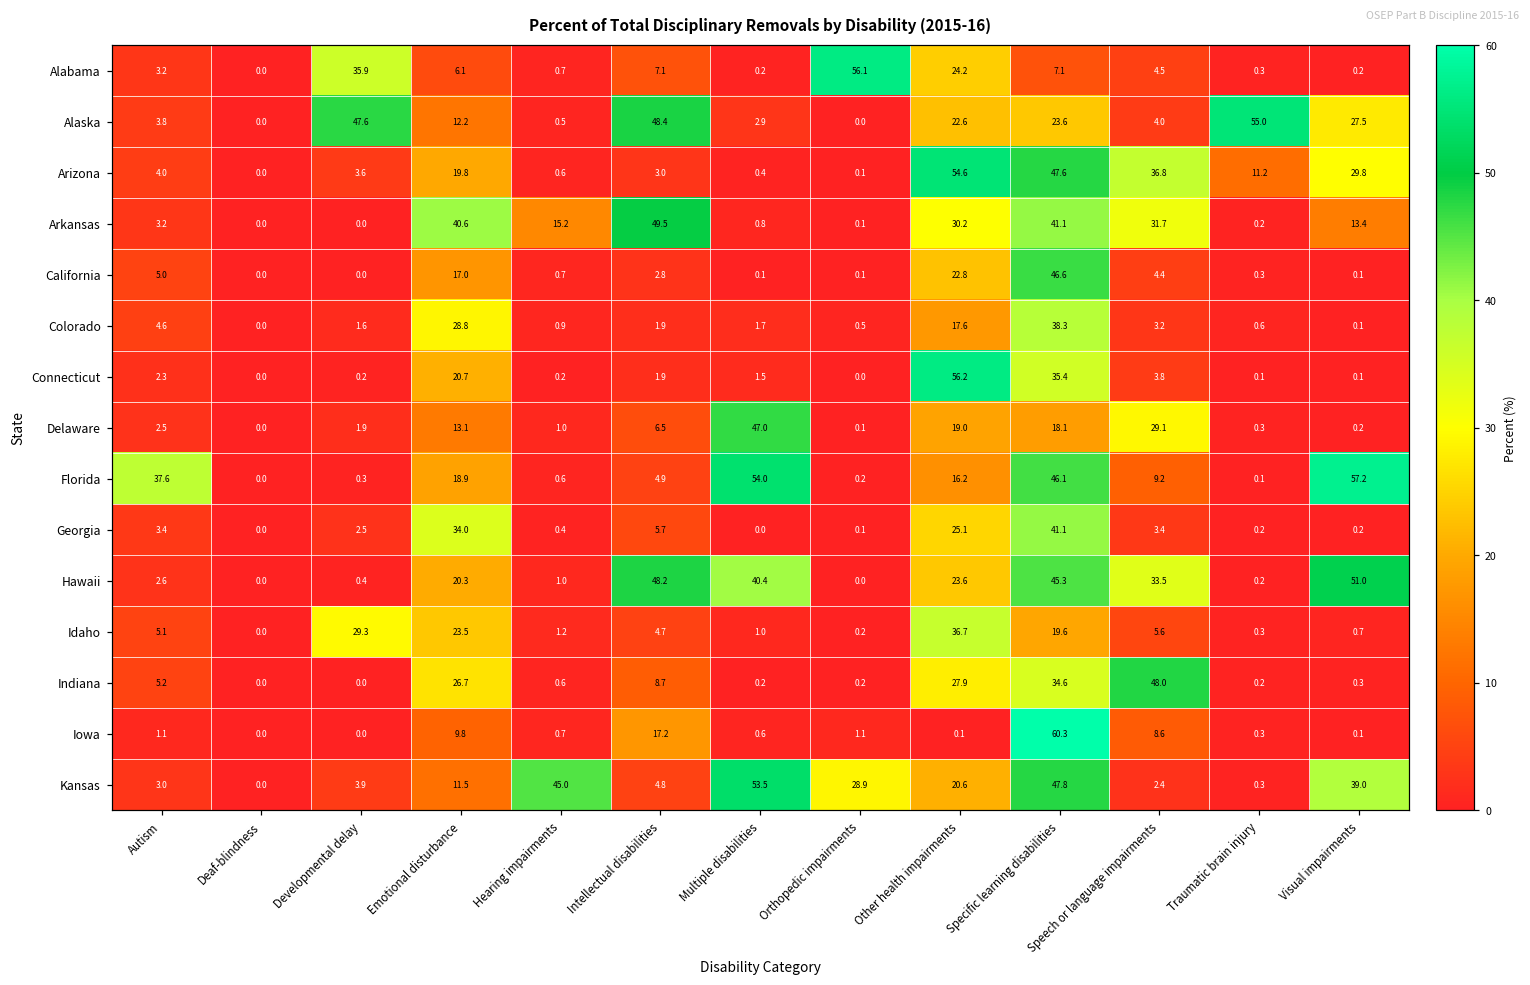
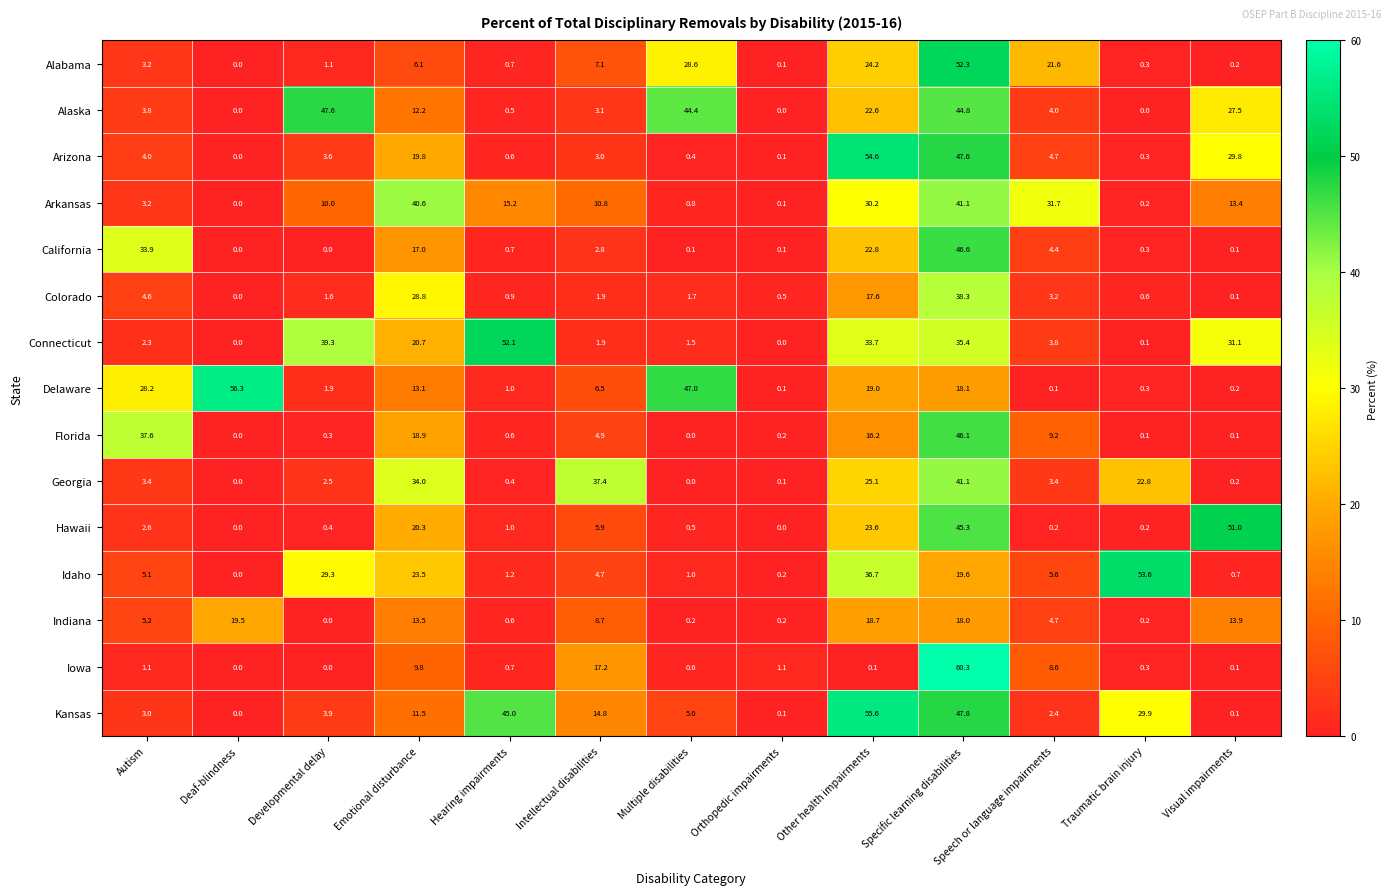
  {
    "Alabama": {
      "Autism": 3.2,
      "Deaf-blindness": 0.0,
-     "Developmental delay": 35.9,
+     "Developmental delay": 1.1,
      "Emotional disturbance": 6.1,
      "Hearing impairments": 0.7,
      "Intellectual disabilities": 7.1,
-     "Multiple disabilities": 0.2,
-     "Orthopedic impairments": 56.1,
+     "Multiple disabilities": 28.6,
+     "Orthopedic impairments": 0.1,
      "Other health impairments": 24.2,
-     "Specific learning disabilities": 7.1,
-     "Speech or language impairments": 4.5,
+     "Specific learning disabilities": 52.3,
+     "Speech or language impairments": 21.6,
      "Traumatic brain injury": 0.3,
      "Visual impairments": 0.2
    },
    "Alaska": {
      "Autism": 3.8,
      "Deaf-blindness": 0.0,
      "Developmental delay": 47.6,
      "Emotional disturbance": 12.2,
      "Hearing impairments": 0.5,
-     "Intellectual disabilities": 48.4,
-     "Multiple disabilities": 2.9,
+     "Intellectual disabilities": 3.1,
+     "Multiple disabilities": 44.4,
      "Orthopedic impairments": 0.0,
      "Other health impairments": 22.6,
-     "Specific learning disabilities": 23.6,
+     "Specific learning disabilities": 44.8,
      "Speech or language impairments": 4.0,
-     "Traumatic brain injury": 55.0,
+     "Traumatic brain injury": 0.0,
      "Visual impairments": 27.5
    },
    "Arizona": {
      "Autism": 4.0,
      "Deaf-blindness": 0.0,
      "Developmental delay": 3.6,
      "Emotional disturbance": 19.8,
      "Hearing impairments": 0.6,
      "Intellectual disabilities": 3.0,
      "Multiple disabilities": 0.4,
      "Orthopedic impairments": 0.1,
      "Other health impairments": 54.6,
      "Specific learning disabilities": 47.6,
-     "Speech or language impairments": 36.8,
-     "Traumatic brain injury": 11.2,
+     "Speech or language impairments": 4.7,
+     "Traumatic brain injury": 0.3,
      "Visual impairments": 29.8
    },
    "Arkansas": {
      "Autism": 3.2,
      "Deaf-blindness": 0.0,
-     "Developmental delay": 0.0,
+     "Developmental delay": 10.0,
      "Emotional disturbance": 40.6,
      "Hearing impairments": 15.2,
-     "Intellectual disabilities": 49.5,
+     "Intellectual disabilities": 10.8,
      "Multiple disabilities": 0.8,
      "Orthopedic impairments": 0.1,
      "Other health impairments": 30.2,
      "Specific learning disabilities": 41.1,
      "Speech or language impairments": 31.7,
      "Traumatic brain injury": 0.2,
      "Visual impairments": 13.4
    },
    "California": {
-     "Autism": 5.0,
+     "Autism": 33.9,
      "Deaf-blindness": 0.0,
      "Developmental delay": 0.0,
      "Emotional disturbance": 17.0,
      "Hearing impairments": 0.7,
      "Intellectual disabilities": 2.8,
      "Multiple disabilities": 0.1,
      "Orthopedic impairments": 0.1,
      "Other health impairments": 22.8,
      "Specific learning disabilities": 46.6,
      "Speech or language impairments": 4.4,
      "Traumatic brain injury": 0.3,
      "Visual impairments": 0.1
    },
    "Colorado": {
      "Autism": 4.6,
      "Deaf-blindness": 0.0,
      "Developmental delay": 1.6,
      "Emotional disturbance": 28.8,
      "Hearing impairments": 0.9,
      "Intellectual disabilities": 1.9,
      "Multiple disabilities": 1.7,
      "Orthopedic impairments": 0.5,
      "Other health impairments": 17.6,
      "Specific learning disabilities": 38.3,
      "Speech or language impairments": 3.2,
      "Traumatic brain injury": 0.6,
      "Visual impairments": 0.1
    },
    "Connecticut": {
      "Autism": 2.3,
      "Deaf-blindness": 0.0,
-     "Developmental delay": 0.2,
+     "Developmental delay": 39.3,
      "Emotional disturbance": 20.7,
-     "Hearing impairments": 0.2,
+     "Hearing impairments": 52.1,
      "Intellectual disabilities": 1.9,
      "Multiple disabilities": 1.5,
      "Orthopedic impairments": 0.0,
-     "Other health impairments": 56.2,
+     "Other health impairments": 33.7,
      "Specific learning disabilities": 35.4,
      "Speech or language impairments": 3.8,
      "Traumatic brain injury": 0.1,
-     "Visual impairments": 0.1
+     "Visual impairments": 31.1
    },
    "Delaware": {
-     "Autism": 2.5,
-     "Deaf-blindness": 0.0,
+     "Autism": 28.2,
+     "Deaf-blindness": 56.3,
      "Developmental delay": 1.9,
      "Emotional disturbance": 13.1,
      "Hearing impairments": 1.0,
      "Intellectual disabilities": 6.5,
      "Multiple disabilities": 47.0,
      "Orthopedic impairments": 0.1,
      "Other health impairments": 19.0,
      "Specific learning disabilities": 18.1,
-     "Speech or language impairments": 29.1,
+     "Speech or language impairments": 0.1,
      "Traumatic brain injury": 0.3,
      "Visual impairments": 0.2
    },
    "Florida": {
      "Autism": 37.6,
      "Deaf-blindness": 0.0,
      "Developmental delay": 0.3,
      "Emotional disturbance": 18.9,
      "Hearing impairments": 0.6,
      "Intellectual disabilities": 4.9,
-     "Multiple disabilities": 54.0,
+     "Multiple disabilities": 0.0,
      "Orthopedic impairments": 0.2,
      "Other health impairments": 16.2,
      "Specific learning disabilities": 46.1,
      "Speech or language impairments": 9.2,
      "Traumatic brain injury": 0.1,
-     "Visual impairments": 57.2
+     "Visual impairments": 0.1
    },
    "Georgia": {
      "Autism": 3.4,
      "Deaf-blindness": 0.0,
      "Developmental delay": 2.5,
      "Emotional disturbance": 34.0,
      "Hearing impairments": 0.4,
-     "Intellectual disabilities": 5.7,
+     "Intellectual disabilities": 37.4,
      "Multiple disabilities": 0.0,
      "Orthopedic impairments": 0.1,
      "Other health impairments": 25.1,
      "Specific learning disabilities": 41.1,
      "Speech or language impairments": 3.4,
-     "Traumatic brain injury": 0.2,
+     "Traumatic brain injury": 22.8,
      "Visual impairments": 0.2
    },
    "Hawaii": {
      "Autism": 2.6,
      "Deaf-blindness": 0.0,
      "Developmental delay": 0.4,
      "Emotional disturbance": 20.3,
      "Hearing impairments": 1.0,
-     "Intellectual disabilities": 48.2,
-     "Multiple disabilities": 40.4,
+     "Intellectual disabilities": 5.9,
+     "Multiple disabilities": 0.5,
      "Orthopedic impairments": 0.0,
      "Other health impairments": 23.6,
      "Specific learning disabilities": 45.3,
-     "Speech or language impairments": 33.5,
+     "Speech or language impairments": 0.2,
      "Traumatic brain injury": 0.2,
      "Visual impairments": 51.0
    },
    "Idaho": {
      "Autism": 5.1,
      "Deaf-blindness": 0.0,
      "Developmental delay": 29.3,
      "Emotional disturbance": 23.5,
      "Hearing impairments": 1.2,
      "Intellectual disabilities": 4.7,
      "Multiple disabilities": 1.0,
      "Orthopedic impairments": 0.2,
      "Other health impairments": 36.7,
      "Specific learning disabilities": 19.6,
      "Speech or language impairments": 5.6,
-     "Traumatic brain injury": 0.3,
+     "Traumatic brain injury": 53.6,
      "Visual impairments": 0.7
    },
    "Indiana": {
      "Autism": 5.2,
-     "Deaf-blindness": 0.0,
+     "Deaf-blindness": 19.5,
      "Developmental delay": 0.0,
-     "Emotional disturbance": 26.7,
+     "Emotional disturbance": 13.5,
      "Hearing impairments": 0.6,
      "Intellectual disabilities": 8.7,
      "Multiple disabilities": 0.2,
      "Orthopedic impairments": 0.2,
-     "Other health impairments": 27.9,
-     "Specific learning disabilities": 34.6,
-     "Speech or language impairments": 48.0,
+     "Other health impairments": 18.7,
+     "Specific learning disabilities": 18.0,
+     "Speech or language impairments": 4.7,
      "Traumatic brain injury": 0.2,
-     "Visual impairments": 0.3
+     "Visual impairments": 13.9
    },
    "Iowa": {
      "Autism": 1.1,
      "Deaf-blindness": 0.0,
      "Developmental delay": 0.0,
      "Emotional disturbance": 9.8,
      "Hearing impairments": 0.7,
      "Intellectual disabilities": 17.2,
      "Multiple disabilities": 0.6,
      "Orthopedic impairments": 1.1,
      "Other health impairments": 0.1,
      "Specific learning disabilities": 60.3,
      "Speech or language impairments": 8.6,
      "Traumatic brain injury": 0.3,
      "Visual impairments": 0.1
    },
    "Kansas": {
      "Autism": 3.0,
      "Deaf-blindness": 0.0,
      "Developmental delay": 3.9,
      "Emotional disturbance": 11.5,
      "Hearing impairments": 45.0,
-     "Intellectual disabilities": 4.8,
-     "Multiple disabilities": 53.5,
-     "Orthopedic impairments": 28.9,
-     "Other health impairments": 20.6,
+     "Intellectual disabilities": 14.8,
+     "Multiple disabilities": 5.0,
+     "Orthopedic impairments": 0.1,
+     "Other health impairments": 55.6,
      "Specific learning disabilities": 47.8,
      "Speech or language impairments": 2.4,
-     "Traumatic brain injury": 0.3,
-     "Visual impairments": 39.0
+     "Traumatic brain injury": 29.9,
+     "Visual impairments": 0.1
    }
  }
